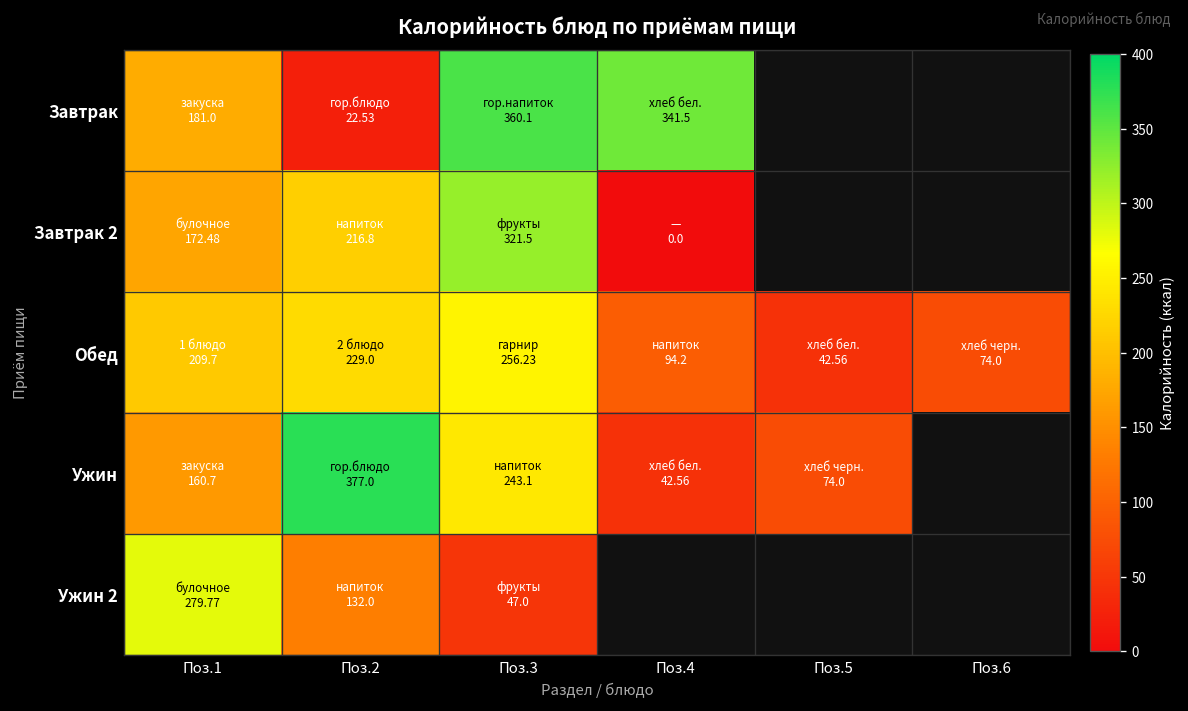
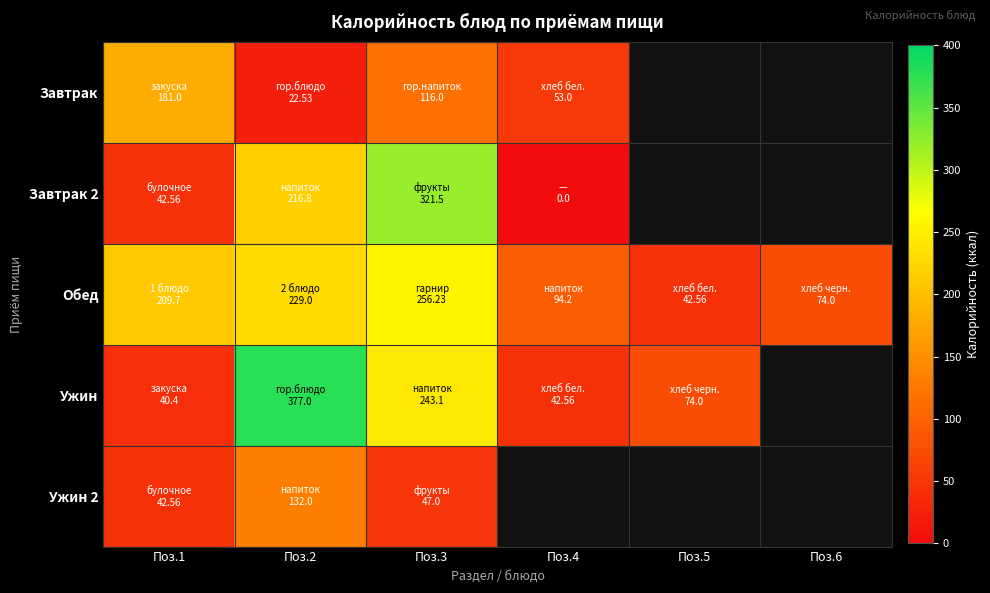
  {
    "Завтрак": {
      "Поз.1": 181.0,
      "Поз.2": 22.53,
-     "Поз.3": 360.1,
-     "Поз.4": 341.5
+     "Поз.3": 116.0,
+     "Поз.4": 53.0
    },
    "Завтрак 2": {
-     "Поз.1": 172.48,
+     "Поз.1": 42.56,
      "Поз.2": 216.8,
      "Поз.3": 321.5,
      "Поз.4": 0.0
    },
    "Обед": {
      "Поз.3": 256.23,
      "Поз.4": 94.2,
      "Поз.5": 42.56,
      "Поз.6": 74.0
    },
    "Ужин": {
-     "Поз.1": 160.7,
+     "Поз.1": 40.4,
      "Поз.2": 377.0,
      "Поз.3": 243.1,
      "Поз.4": 42.56,
      "Поз.5": 74.0
    },
    "Ужин 2": {
-     "Поз.1": 279.77,
+     "Поз.1": 42.56,
      "Поз.2": 132.0,
      "Поз.3": 47.0
    }
  }
